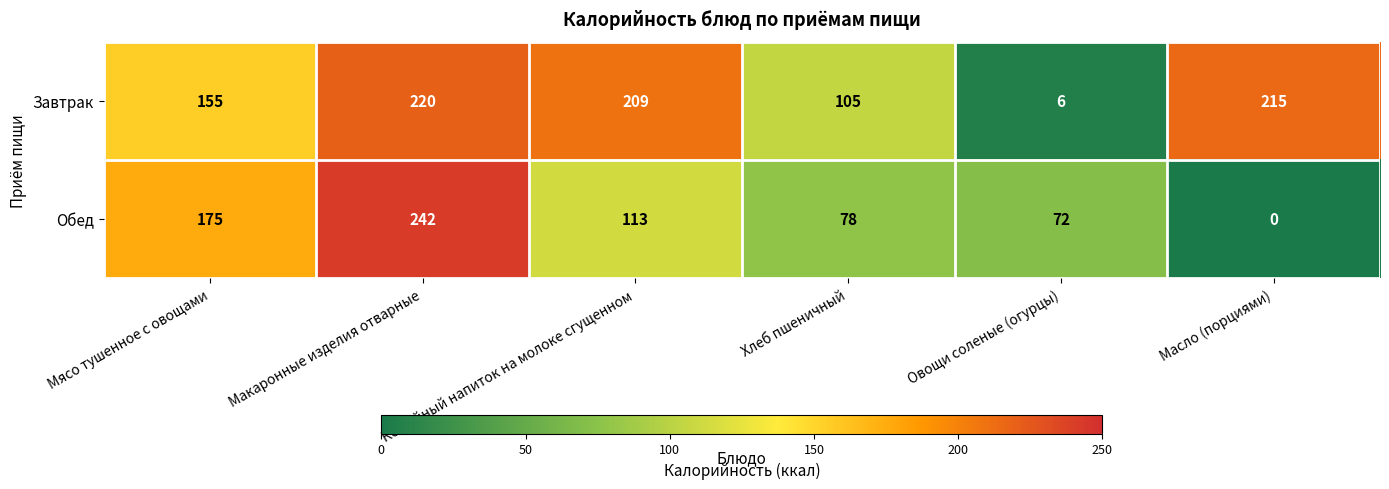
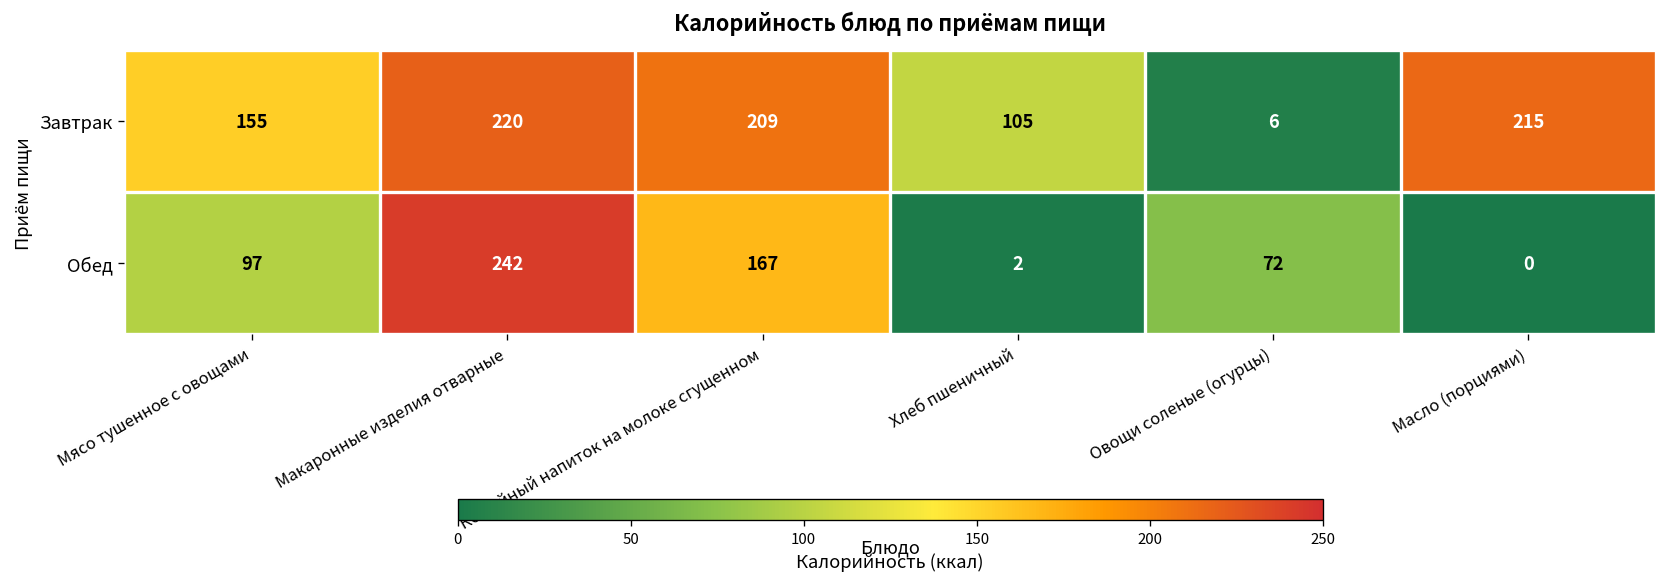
  {
    "Завтрак": {
      "Мясо тушенное с овощами": 155,
      "Макаронные изделия отварные": 220,
      "Кофейный напиток на молоке сгущенном": 209,
      "Хлеб пшеничный": 105,
      "Овощи соленые (огурцы)": 6,
      "Масло (порциями)": 215
    },
    "Обед": {
-     "Мясо тушенное с овощами": 175,
+     "Мясо тушенное с овощами": 97,
      "Макаронные изделия отварные": 242,
-     "Кофейный напиток на молоке сгущенном": 113,
-     "Хлеб пшеничный": 78,
+     "Кофейный напиток на молоке сгущенном": 167,
+     "Хлеб пшеничный": 2,
      "Овощи соленые (огурцы)": 72,
      "Масло (порциями)": 0
    }
  }
